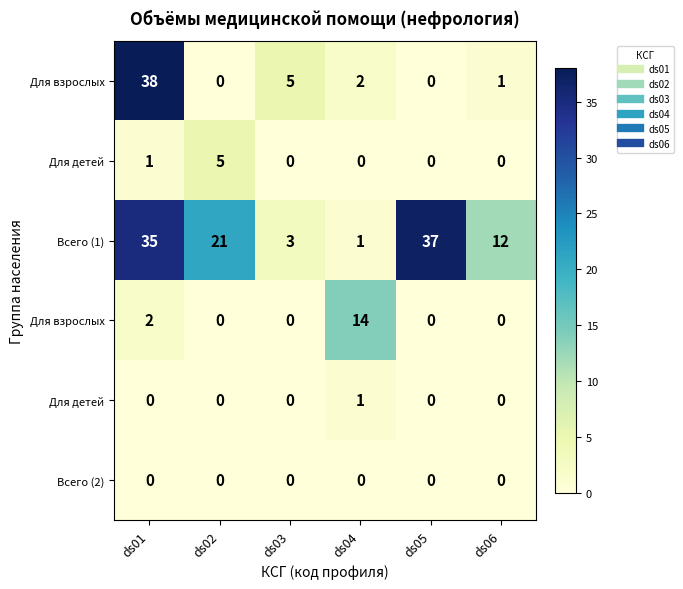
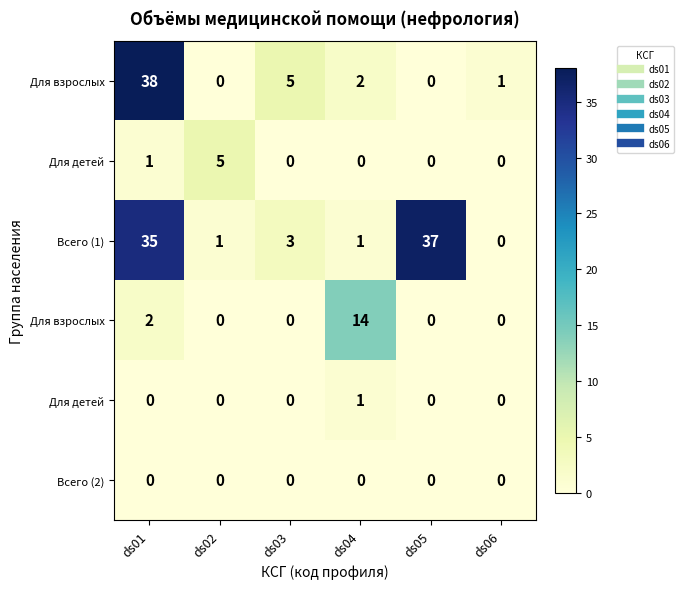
  {
    "Всего (1)": {
      "ds01": 35,
-     "ds02": 21,
+     "ds02": 1,
      "ds03": 3,
      "ds04": 1,
      "ds05": 37,
-     "ds06": 12
+     "ds06": 0
    },
    "Всего (2)": {
      "ds01": 0,
      "ds02": 0,
      "ds03": 0,
      "ds04": 0,
      "ds05": 0,
      "ds06": 0
    }
  }
